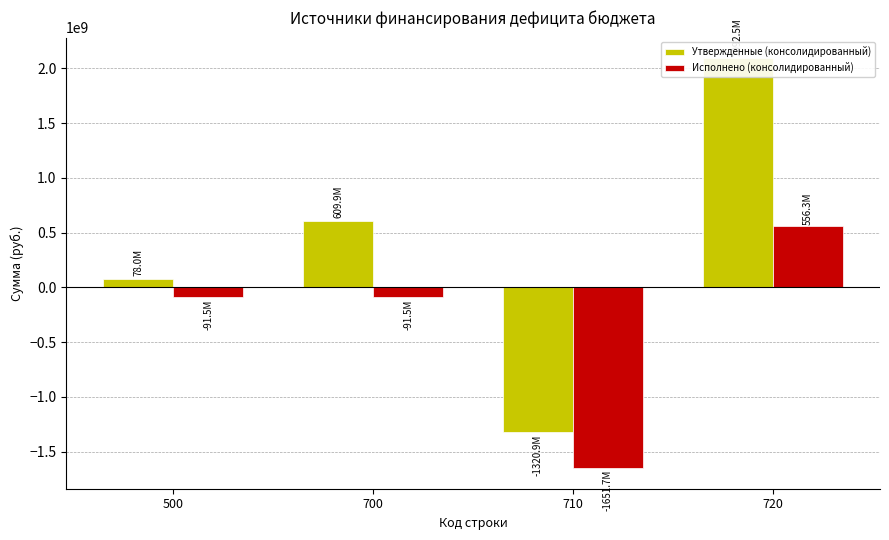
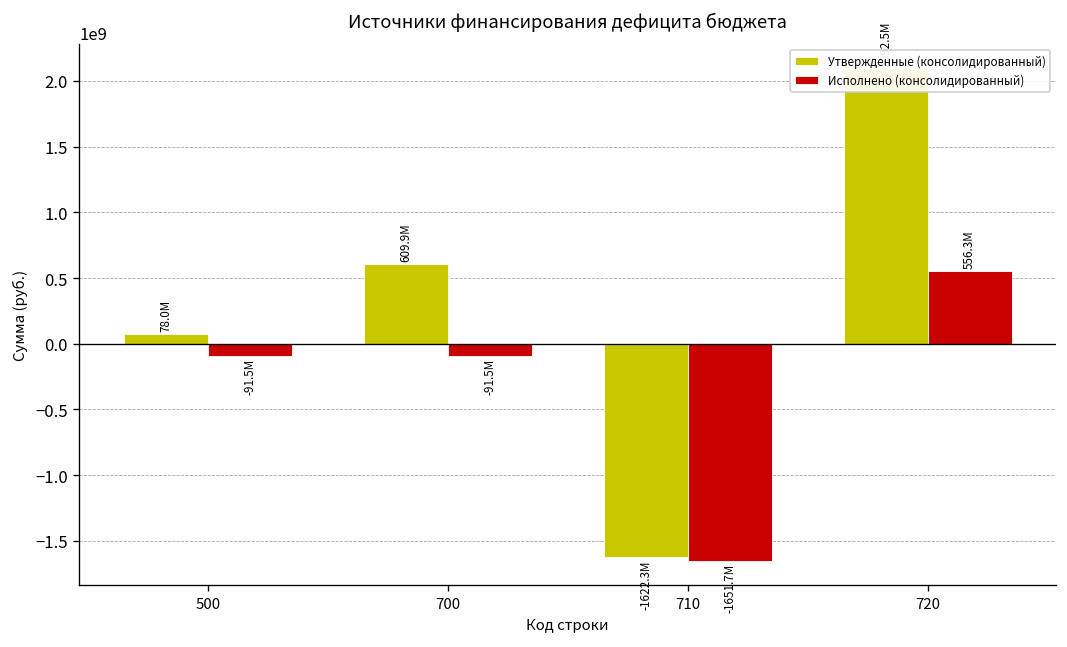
  {
    "Утвержденные (консолидированный)": {
      "500": "78.0M",
      "700": "609.9M",
-     "710": "-1320.9M"
+     "710": "-1622.3M"
    },
    "Исполнено (консолидированный)": {
      "500": "-91.5M",
      "700": "-91.5M",
      "710": "-1651.7M",
      "720": "556.3M"
    }
  }
